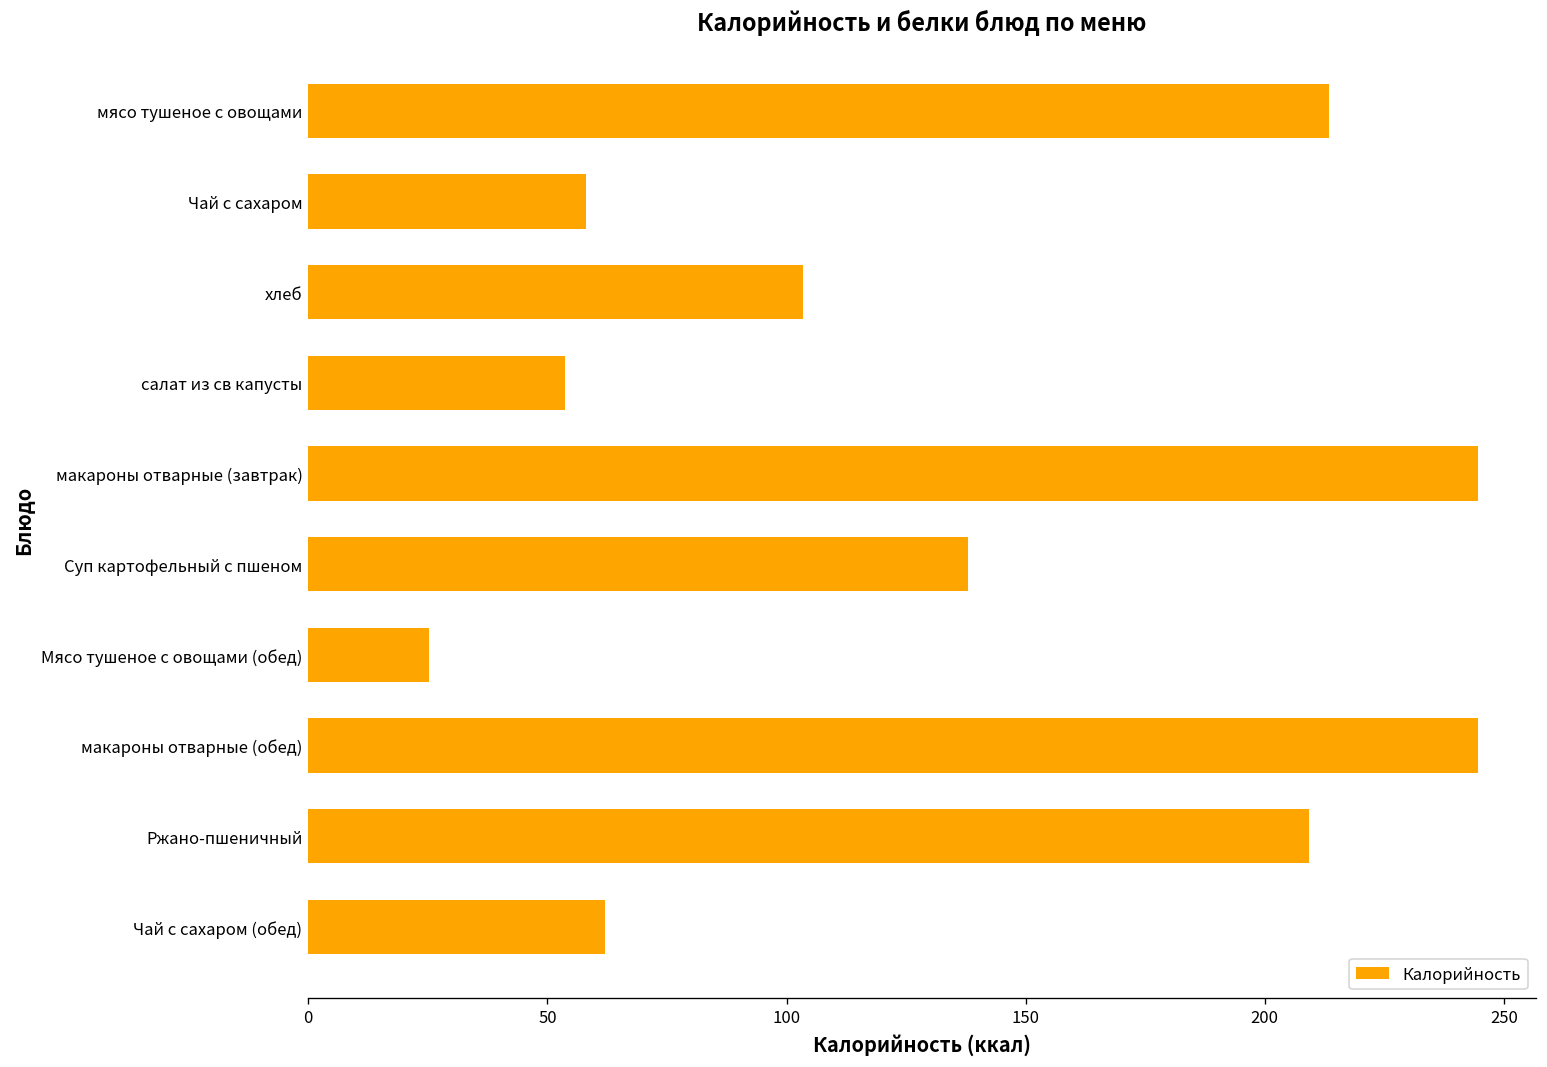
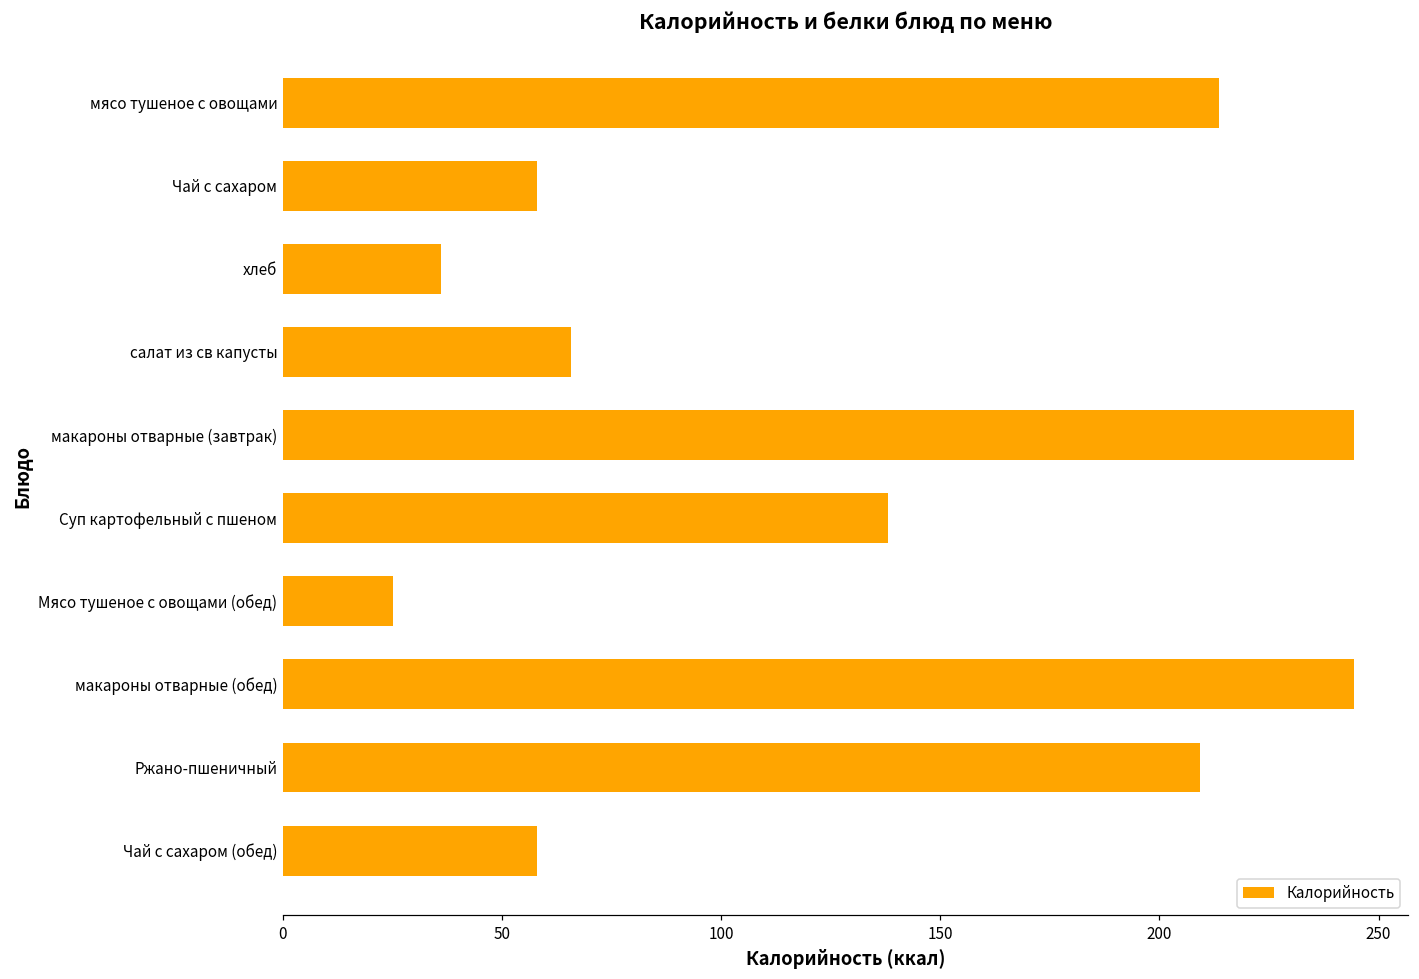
  {
    "мясо тушеное с овощами": 214,
    "Чай с сахаром": 58,
-   "хлеб": 103,
-   "салат из св капусты": 54,
+   "хлеб": 36,
+   "салат из св капусты": 66,
    "макароны отварные (завтрак)": 245,
    "Суп картофельный с пшеном": 138,
    "Мясо тушеное с овощами (обед)": 25,
    "макароны отварные (обед)": 245,
    "Ржано-пшеничный": 209,
-   "Чай с сахаром (обед)": 62
+   "Чай с сахаром (обед)": 58
  }
